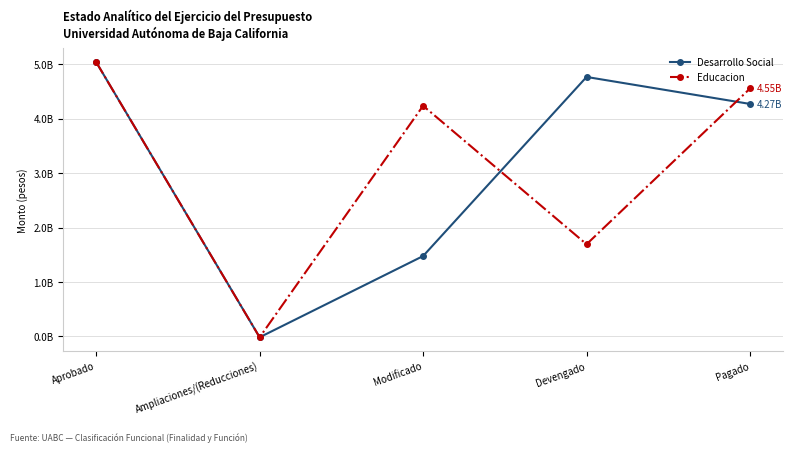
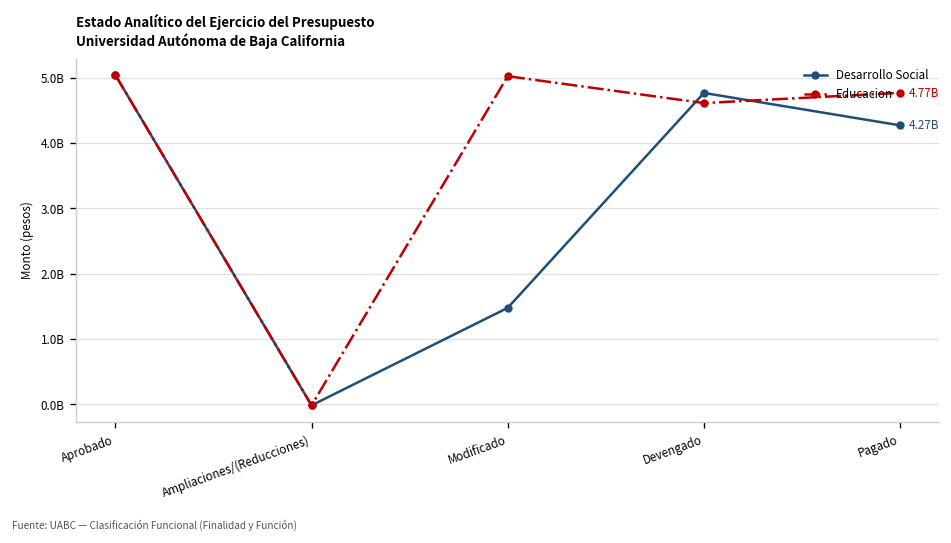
  {
    "Desarrollo Social": {
      "Pagado": "4.27B"
    },
    "Educacion": {
-     "Modificado": "4200000000",
-     "Devengado": "1700000000",
-     "Pagado": "4.55B"
+     "Modificado": "5000000000",
+     "Devengado": "4600000000",
+     "Pagado": "4.77B"
    }
  }
